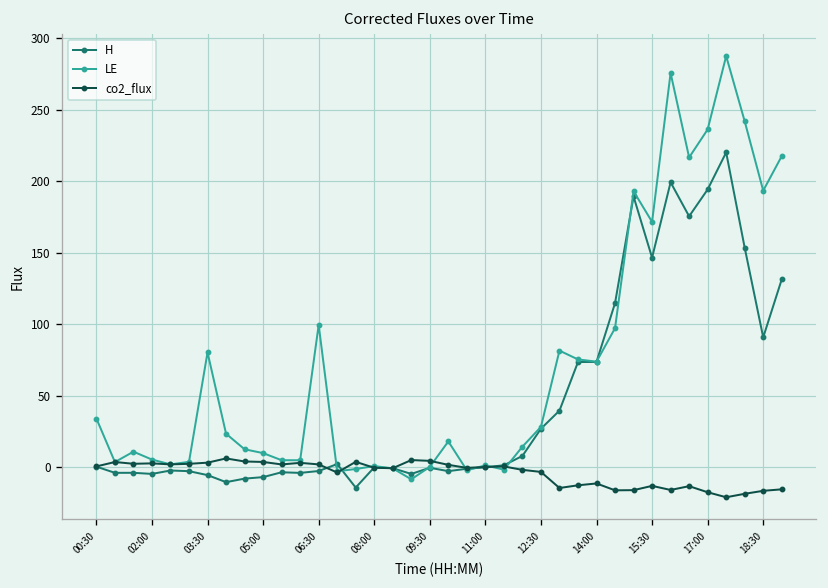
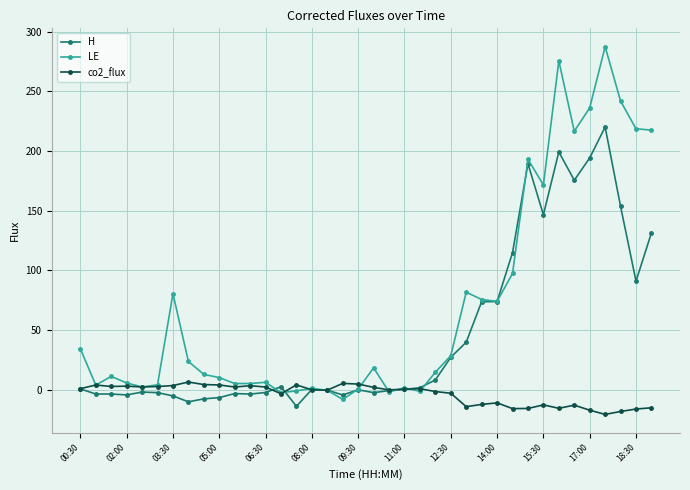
  {
    "LE": {
      "00:30": 34,
      "02:00": 5,
      "03:30": 80,
      "05:00": 10,
-     "06:30": 100,
+     "06:30": 6,
      "15:30": 172,
      "17:00": 236,
-     "18:30": 193
+     "18:30": 219
    }
  }
